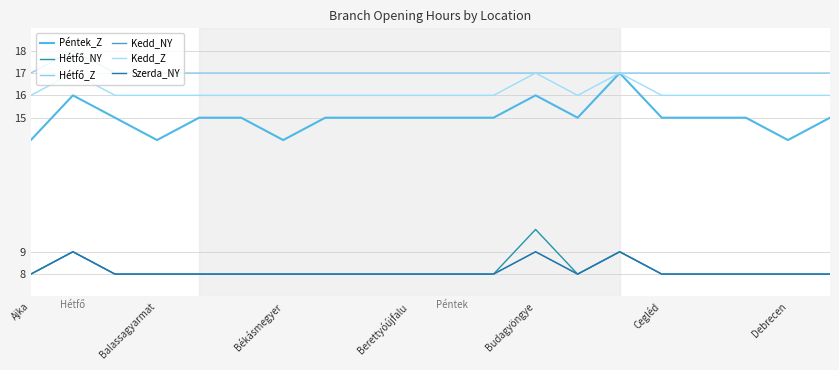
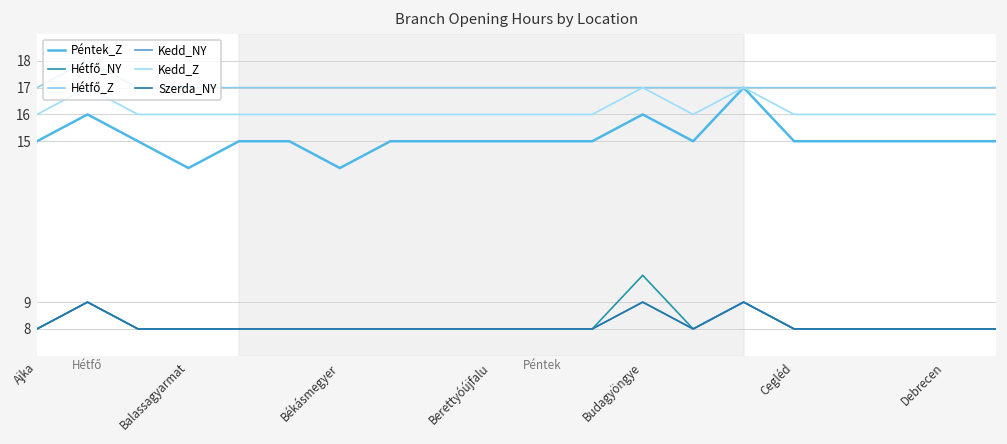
  {
    "Péntek_Z": {
-     "Ajka": 14,
+     "Ajka": 15,
      "Balassagyarmat": 14,
      "Békásmegyer": 14,
      "Berettyóújfalu": 15,
      "Budagyöngye": 16,
      "Cegléd": 15,
-     "Debrecen": 14
+     "Debrecen": 15
    }
  }
